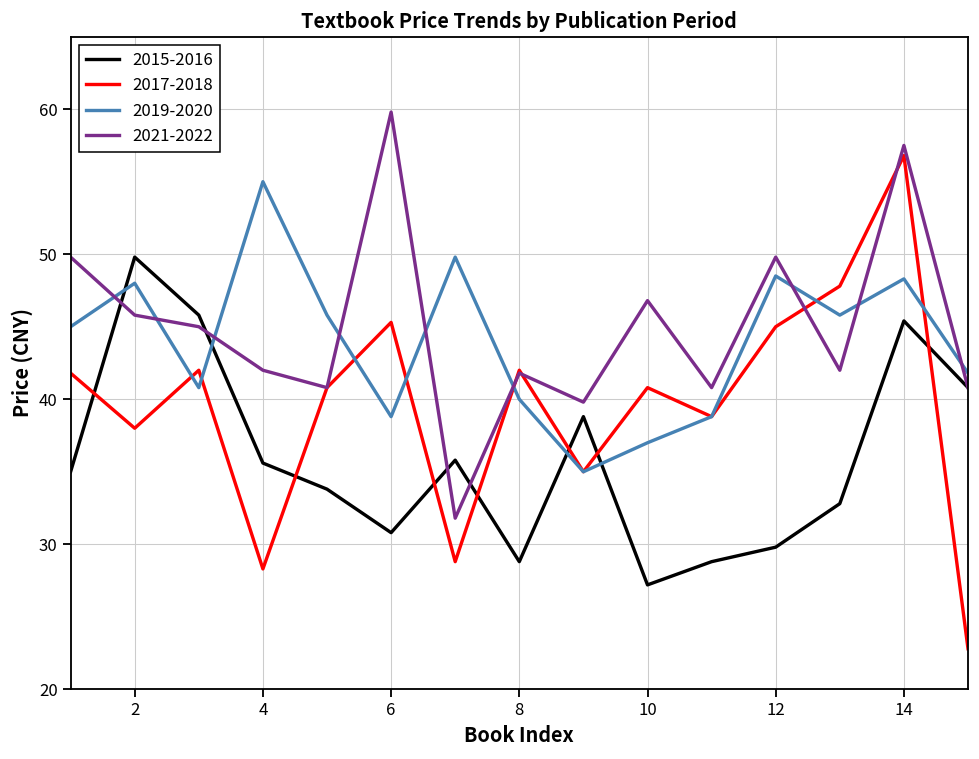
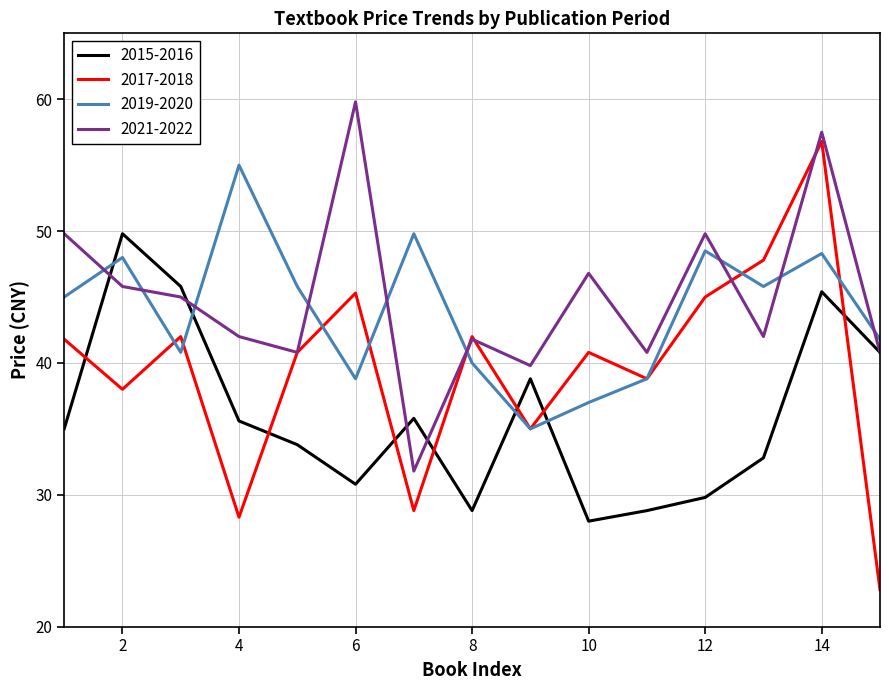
  {
    "2015-2016": {
      "2": 49.8,
      "4": 35.6,
      "6": 30.8,
      "8": 28.8,
-     "10": 27.2,
+     "10": 28.0,
      "12": 29.8,
      "14": 45.4
    },
    "2017-2018": {
      "2": 38.0,
      "4": 28.3,
      "6": 45.3,
      "8": 42.0,
      "10": 40.8,
      "12": 45.0,
      "14": 56.8
    },
    "2019-2020": {
      "2": 48.0,
      "4": 55.0,
      "6": 38.8,
      "8": 40.0,
      "10": 37.0,
      "12": 48.5,
      "14": 48.3
    },
    "2021-2022": {
      "2": 45.8,
      "4": 42.0,
      "6": 59.8,
      "8": 41.8,
      "10": 46.8,
      "12": 49.8,
      "14": 57.5
    }
  }
